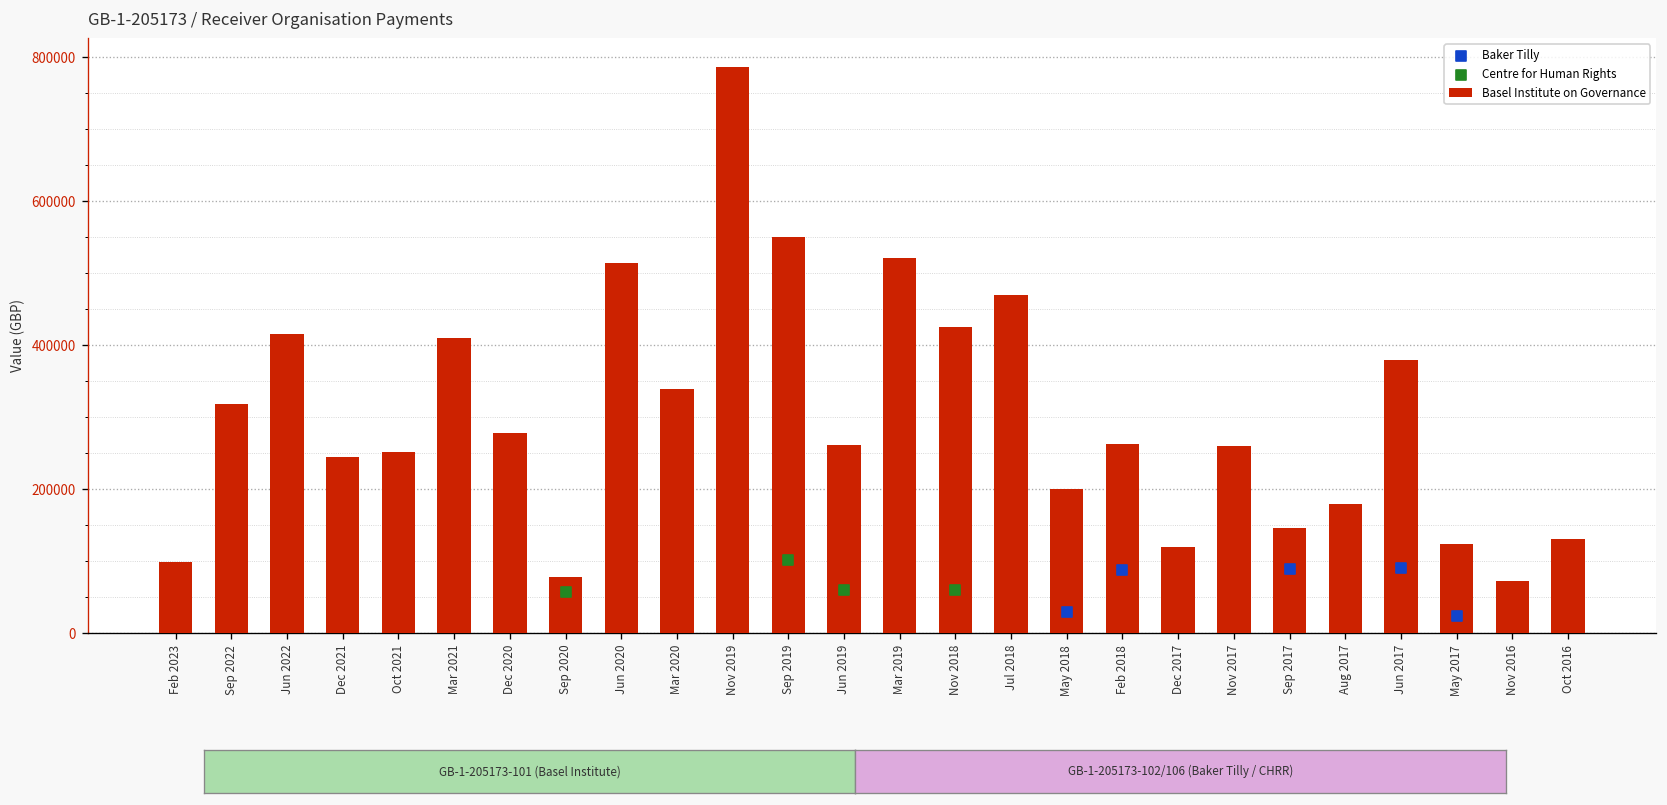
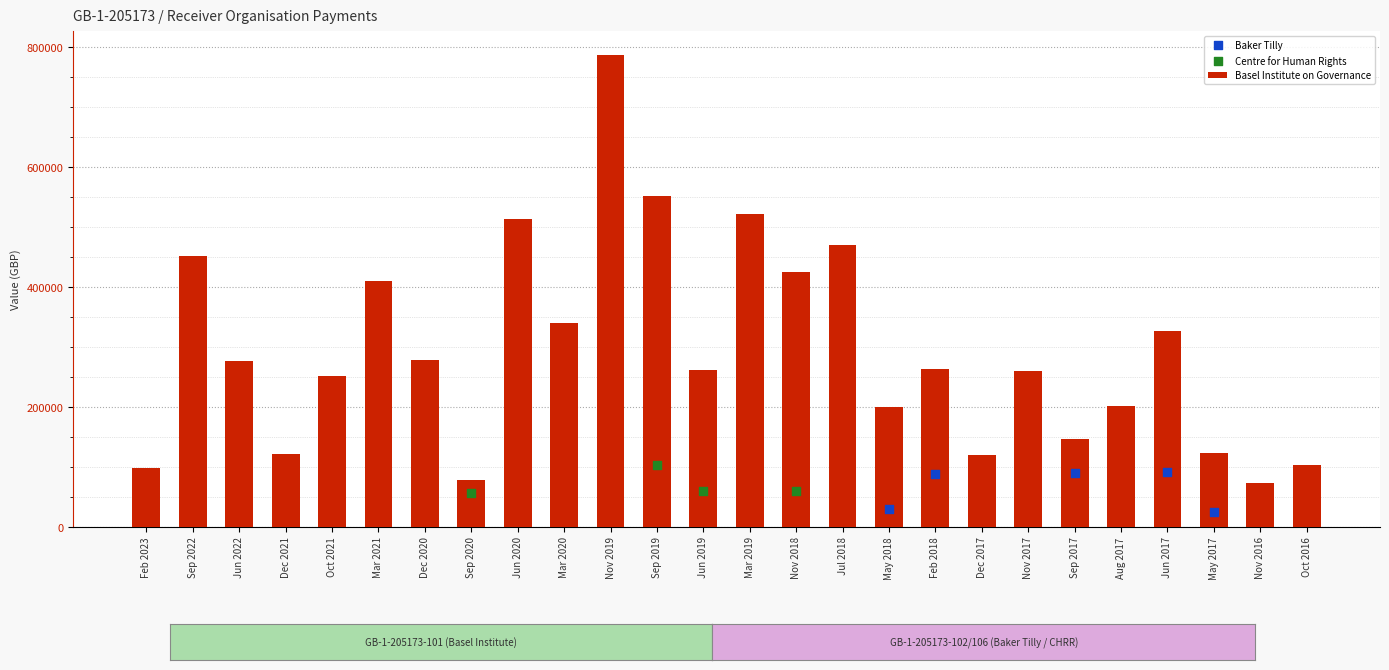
  {
    "Basel Institute on Governance": {
      "Feb 2023": 100000,
-     "Sep 2022": 320000,
-     "Jun 2022": 420000,
-     "Dec 2021": 240000,
+     "Sep 2022": 450000,
+     "Jun 2022": 280000,
+     "Dec 2021": 120000,
      "Oct 2021": 250000,
      "Mar 2021": 410000,
      "Dec 2020": 280000,
      "Sep 2020": 80000,
      "Jun 2020": 510000,
      "Mar 2020": 340000,
      "Nov 2019": 790000,
      "Sep 2019": 550000,
      "Jun 2019": 260000,
      "Mar 2019": 520000,
      "Nov 2018": 430000,
      "Jul 2018": 470000,
      "May 2018": 200000,
      "Feb 2018": 260000,
      "Dec 2017": 120000,
      "Nov 2017": 260000,
      "Sep 2017": 150000,
-     "Aug 2017": 180000,
-     "Jun 2017": 380000,
+     "Aug 2017": 200000,
+     "Jun 2017": 330000,
      "May 2017": 120000,
      "Nov 2016": 70000,
-     "Oct 2016": 130000
+     "Oct 2016": 100000
    }
  }
